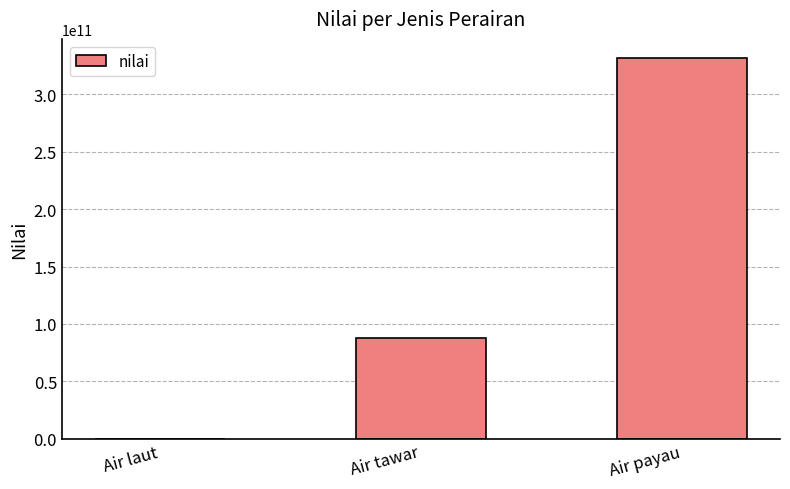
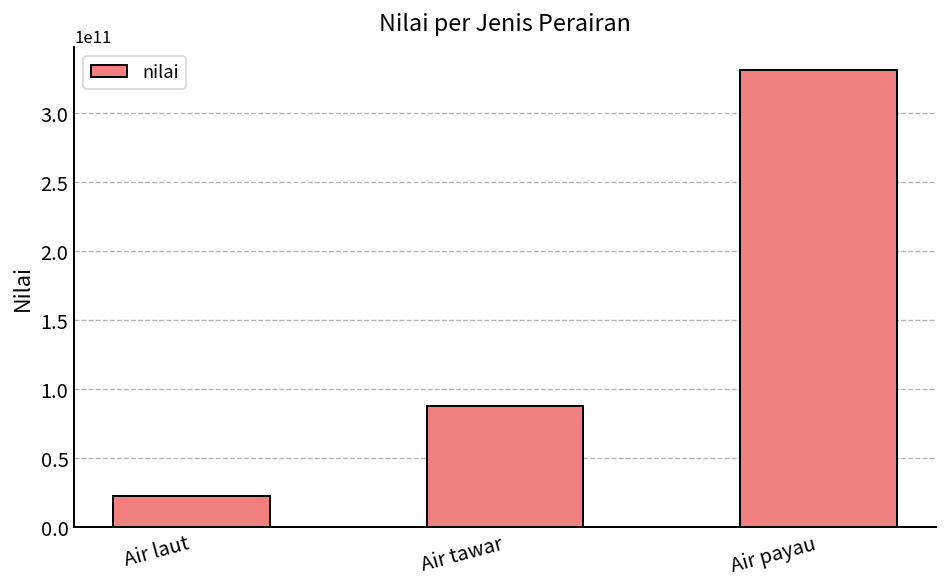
  {
-   "Air laut": 0,
+   "Air laut": 23000000000,
    "Air tawar": 88000000000,
    "Air payau": 331000000000
  }
